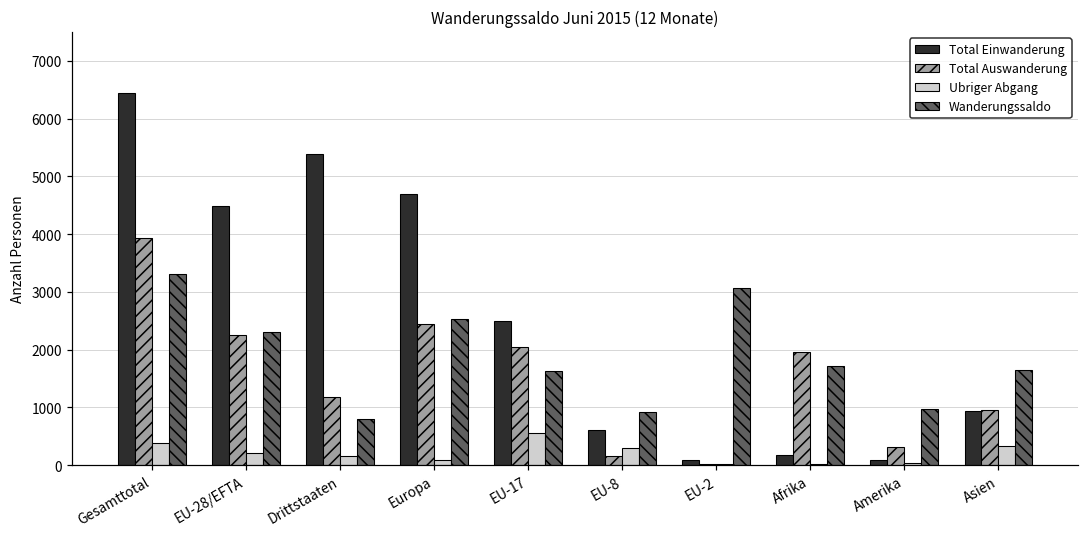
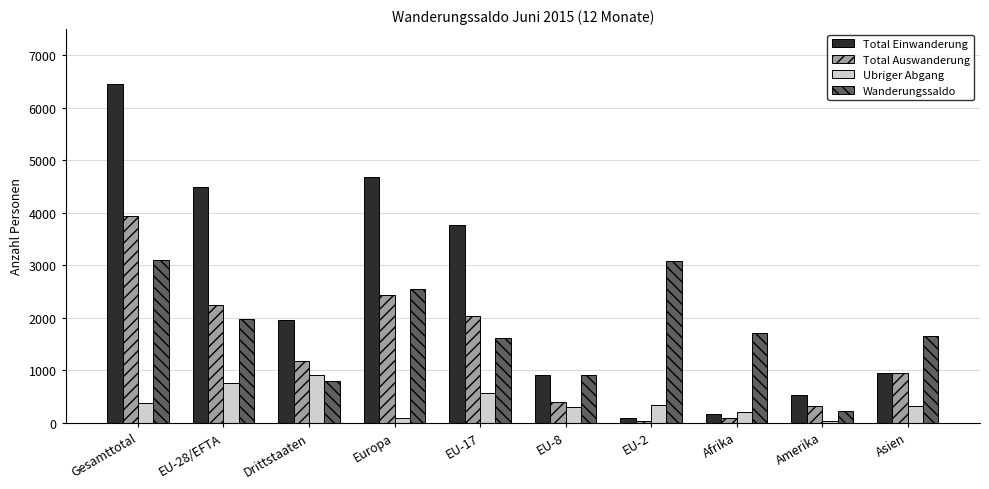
  {
    "Total Einwanderung": {
      "Gesamttotal": 6400,
      "EU-28/EFTA": 4500,
-     "Drittstaaten": 5400,
+     "Drittstaaten": 2000,
      "Europa": 4700,
-     "EU-17": 2500,
-     "EU-8": 600,
+     "EU-17": 3800,
+     "EU-8": 900,
      "EU-2": 100,
      "Afrika": 200,
-     "Amerika": 100,
+     "Amerika": 500,
      "Asien": 900
    },
    "Total Auswanderung": {
      "Gesamttotal": 3900,
      "EU-28/EFTA": 2200,
      "Drittstaaten": 1200,
      "Europa": 2400,
      "EU-17": 2000,
-     "EU-8": 200,
-     "Afrika": 2000,
+     "EU-8": 400,
+     "Afrika": 100,
      "Amerika": 300,
      "Asien": 1000
    },
    "Ubriger Abgang": {
      "Gesamttotal": 400,
-     "EU-28/EFTA": 200,
-     "Drittstaaten": 200,
+     "EU-28/EFTA": 700,
+     "Drittstaaten": 900,
      "Europa": 100,
      "EU-17": 600,
      "EU-8": 300,
-     "EU-2": 0,
-     "Afrika": 0,
+     "EU-2": 300,
+     "Afrika": 200,
      "Asien": 300
    },
    "Wanderungssaldo": {
-     "Gesamttotal": 3300,
-     "EU-28/EFTA": 2300,
+     "Gesamttotal": 3100,
+     "EU-28/EFTA": 2000,
      "Drittstaaten": 800,
      "Europa": 2500,
      "EU-17": 1600,
      "EU-8": 900,
      "EU-2": 3100,
      "Afrika": 1700,
-     "Amerika": 1000,
+     "Amerika": 200,
      "Asien": 1600
    }
  }
